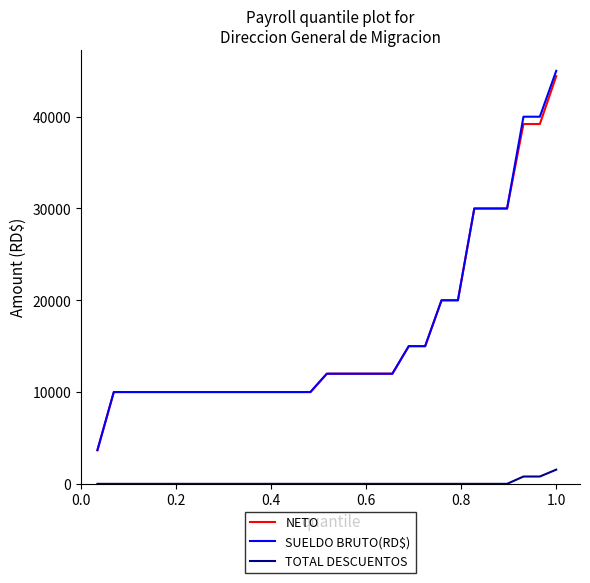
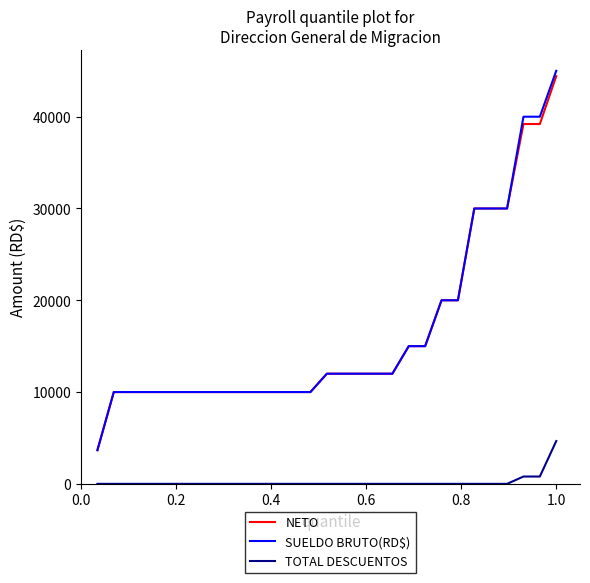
  {
    "NETO": {
      "1.0": 44000
    },
    "SUELDO BRUTO(RD$)": {
      "1.0": 45000
    },
    "TOTAL DESCUENTOS": {
-     "1.0": 2000
+     "1.0": 5000
    }
  }
